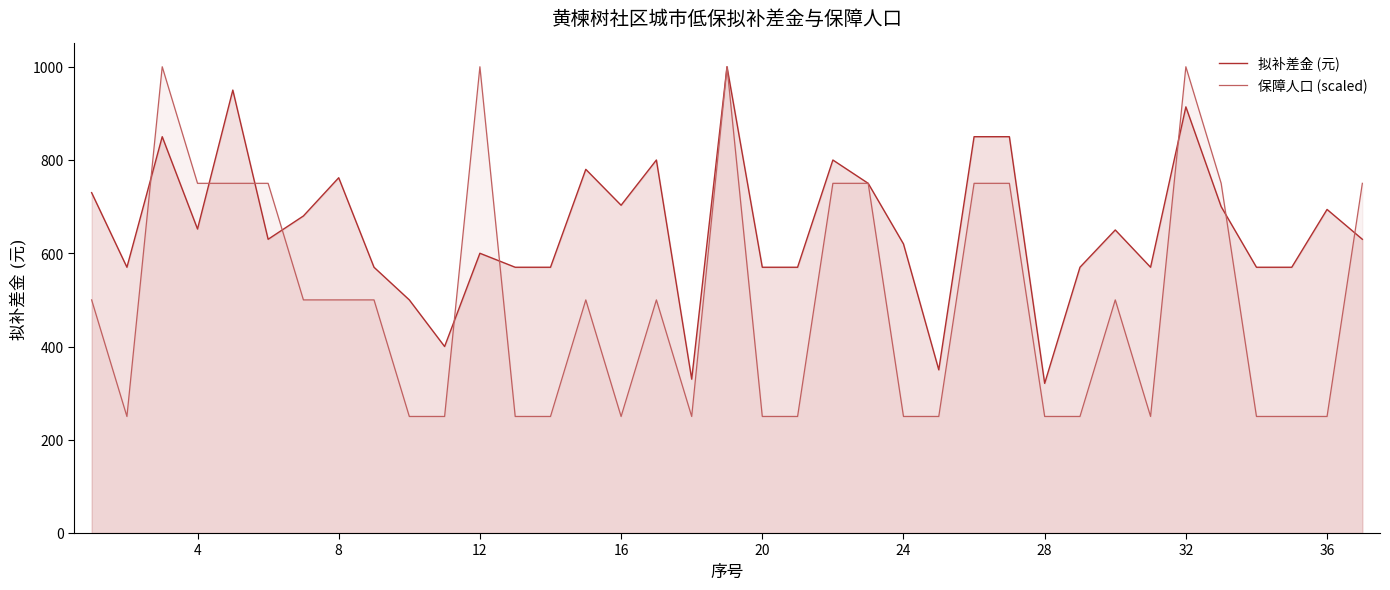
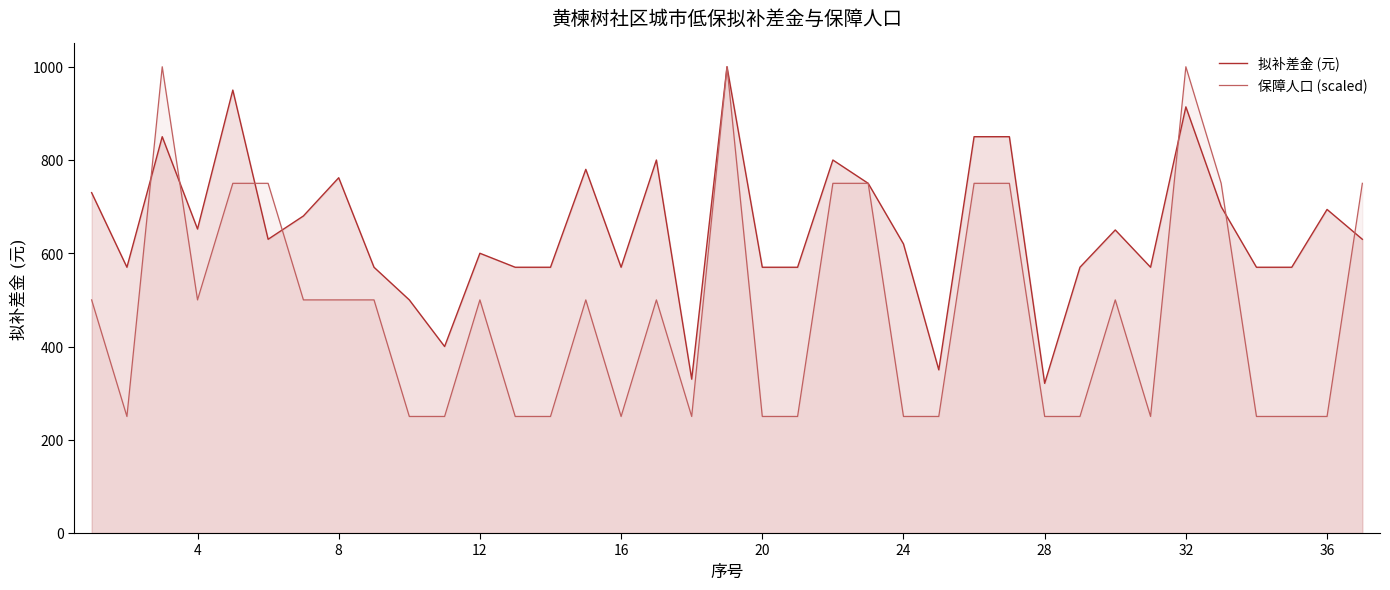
  {
    "拟补差金 (元)": {
      "4": 650,
      "8": 760,
      "12": 600,
-     "16": 700,
+     "16": 570,
      "20": 570,
      "24": 620,
      "28": 320,
      "32": 910,
      "36": 690
    },
    "保障人口 (scaled)": {
-     "4": 750,
+     "4": 500,
      "8": 500,
-     "12": 1000,
+     "12": 500,
      "16": 250,
      "20": 250,
      "24": 250,
      "28": 250,
      "32": 1000,
      "36": 250
    }
  }
